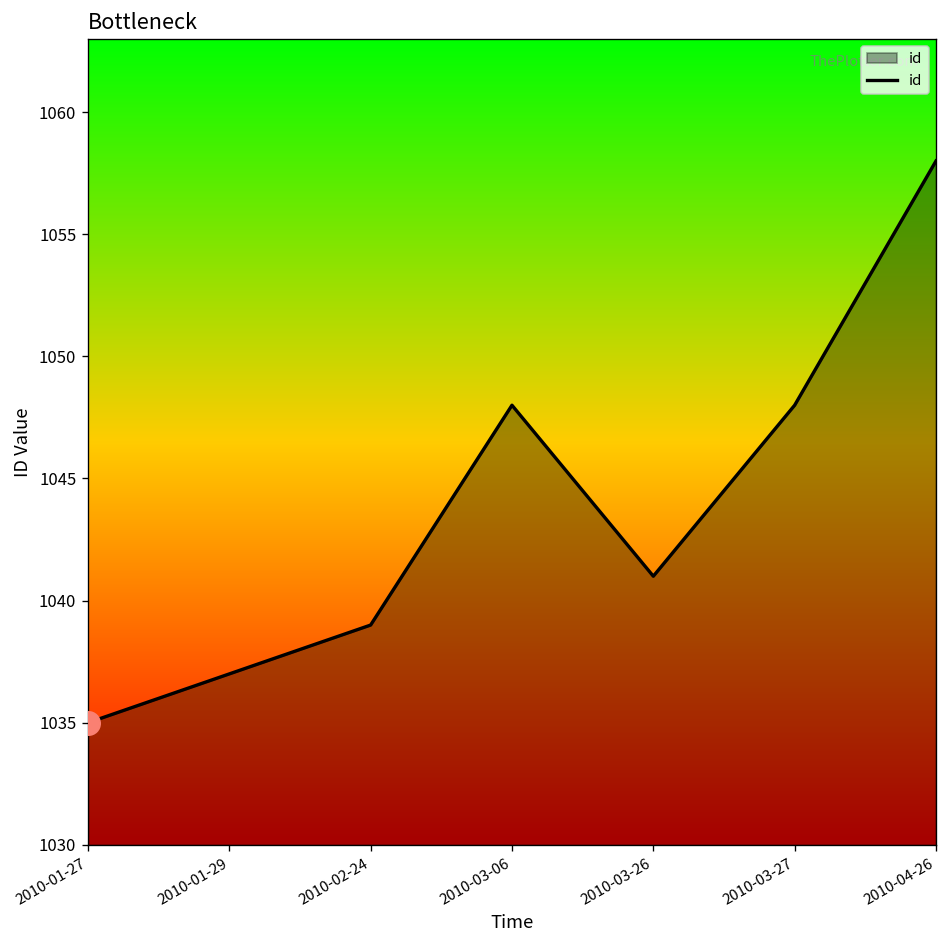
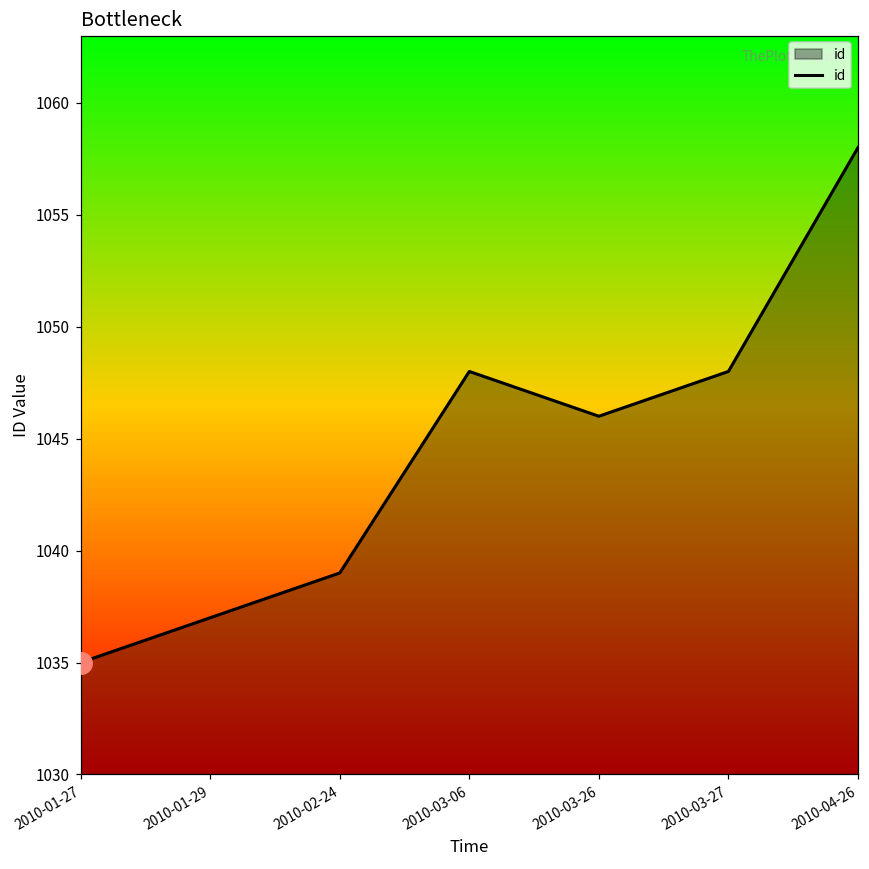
  {
    "id": {
      "2010-01-29": 1037,
      "2010-02-24": 1039,
      "2010-03-06": 1048,
-     "2010-03-26": 1041,
+     "2010-03-26": 1046,
      "2010-03-27": 1048,
      "2010-04-26": 1058
    }
  }
